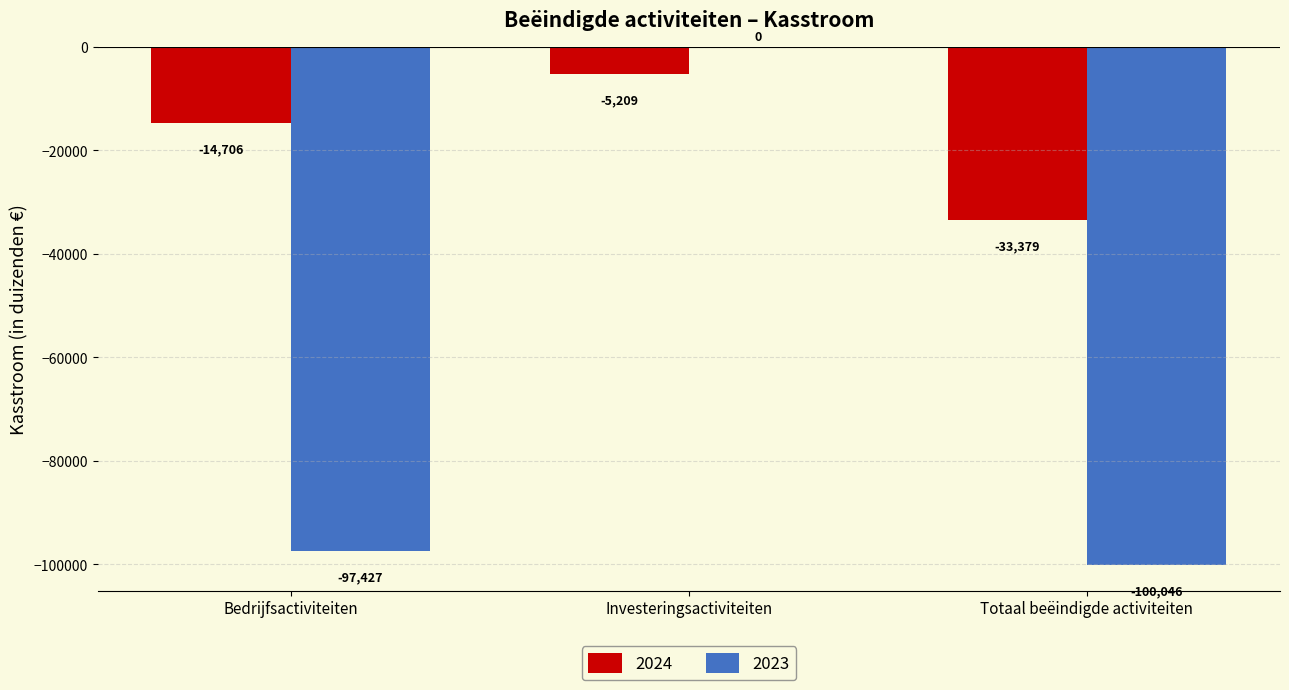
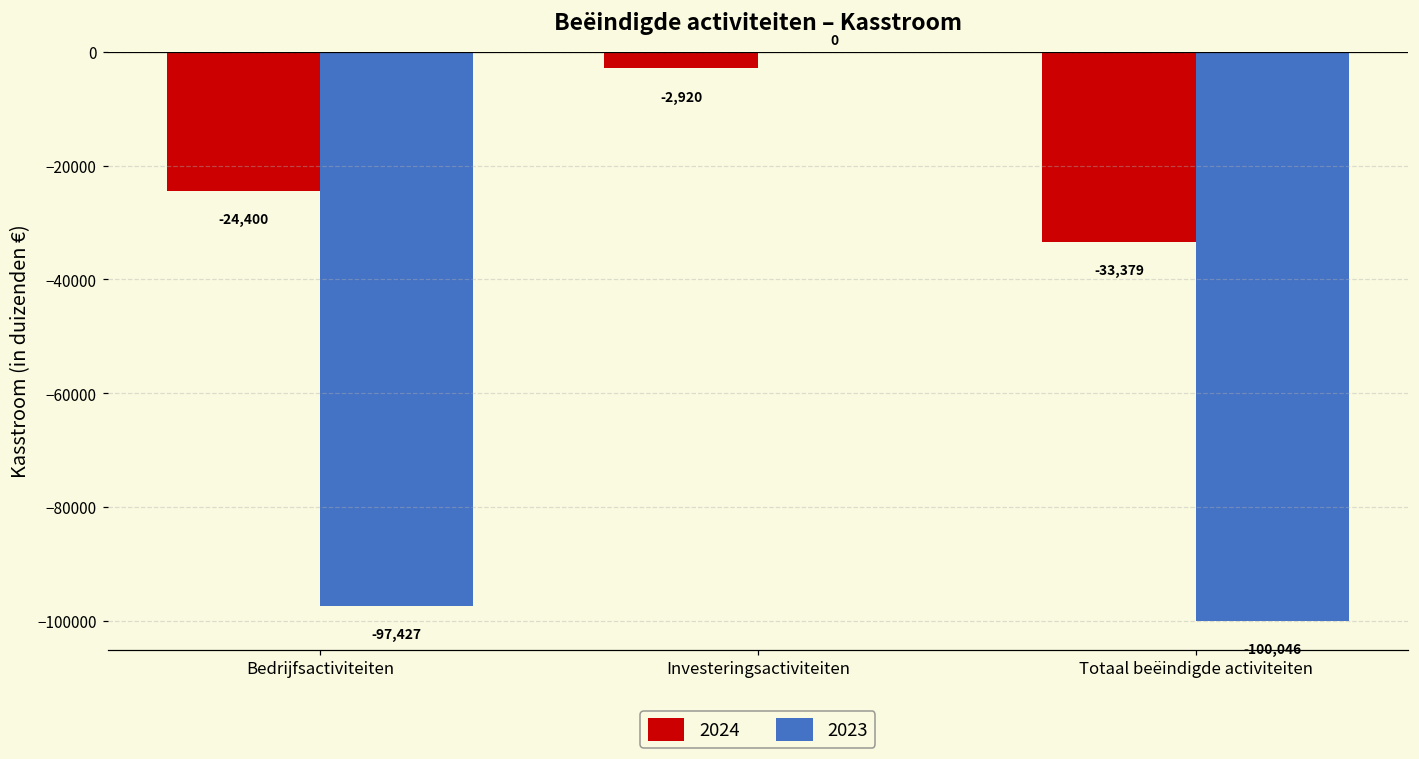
  {
    "2024": {
-     "Bedrijfsactiviteiten": "-14,706",
-     "Investeringsactiviteiten": "-5,209",
+     "Bedrijfsactiviteiten": "-24,400",
+     "Investeringsactiviteiten": "-2,920",
      "Totaal beëindigde activiteiten": "-33,379"
    },
    "2023": {
      "Bedrijfsactiviteiten": "-97,427",
      "Investeringsactiviteiten": "0",
      "Totaal beëindigde activiteiten": "-100,046"
    }
  }
